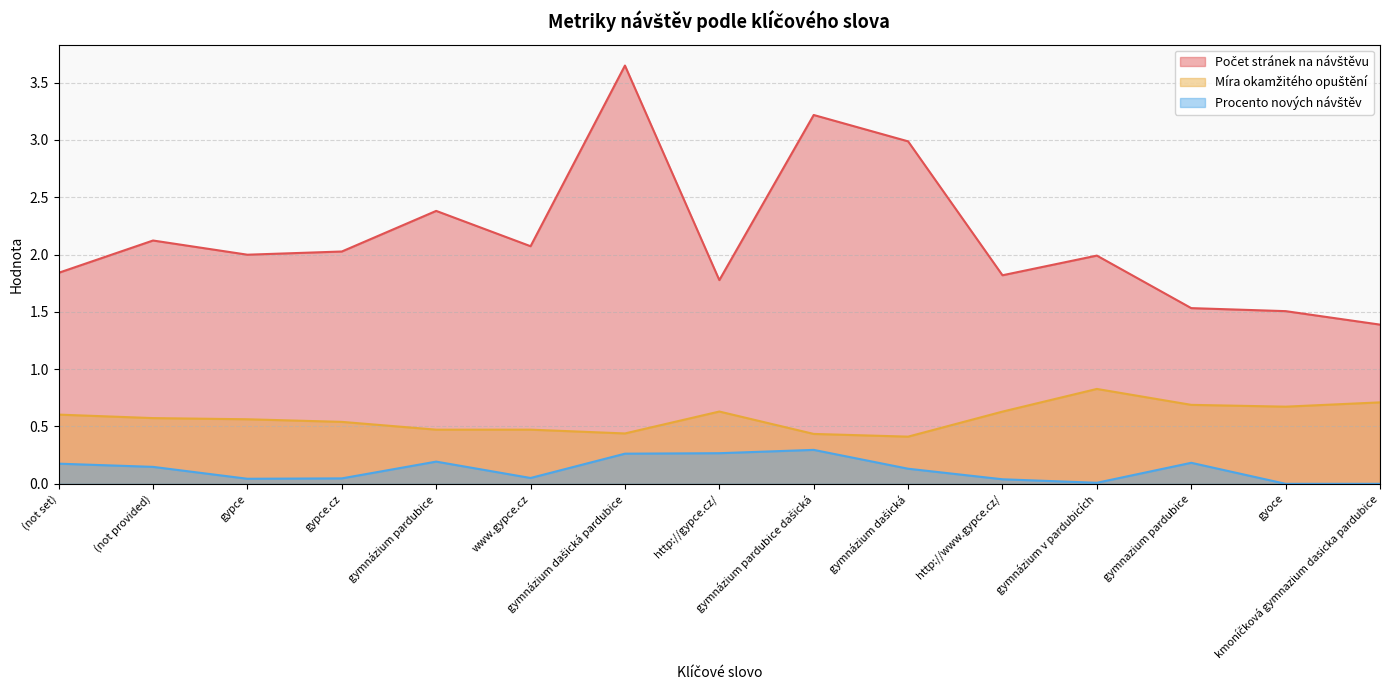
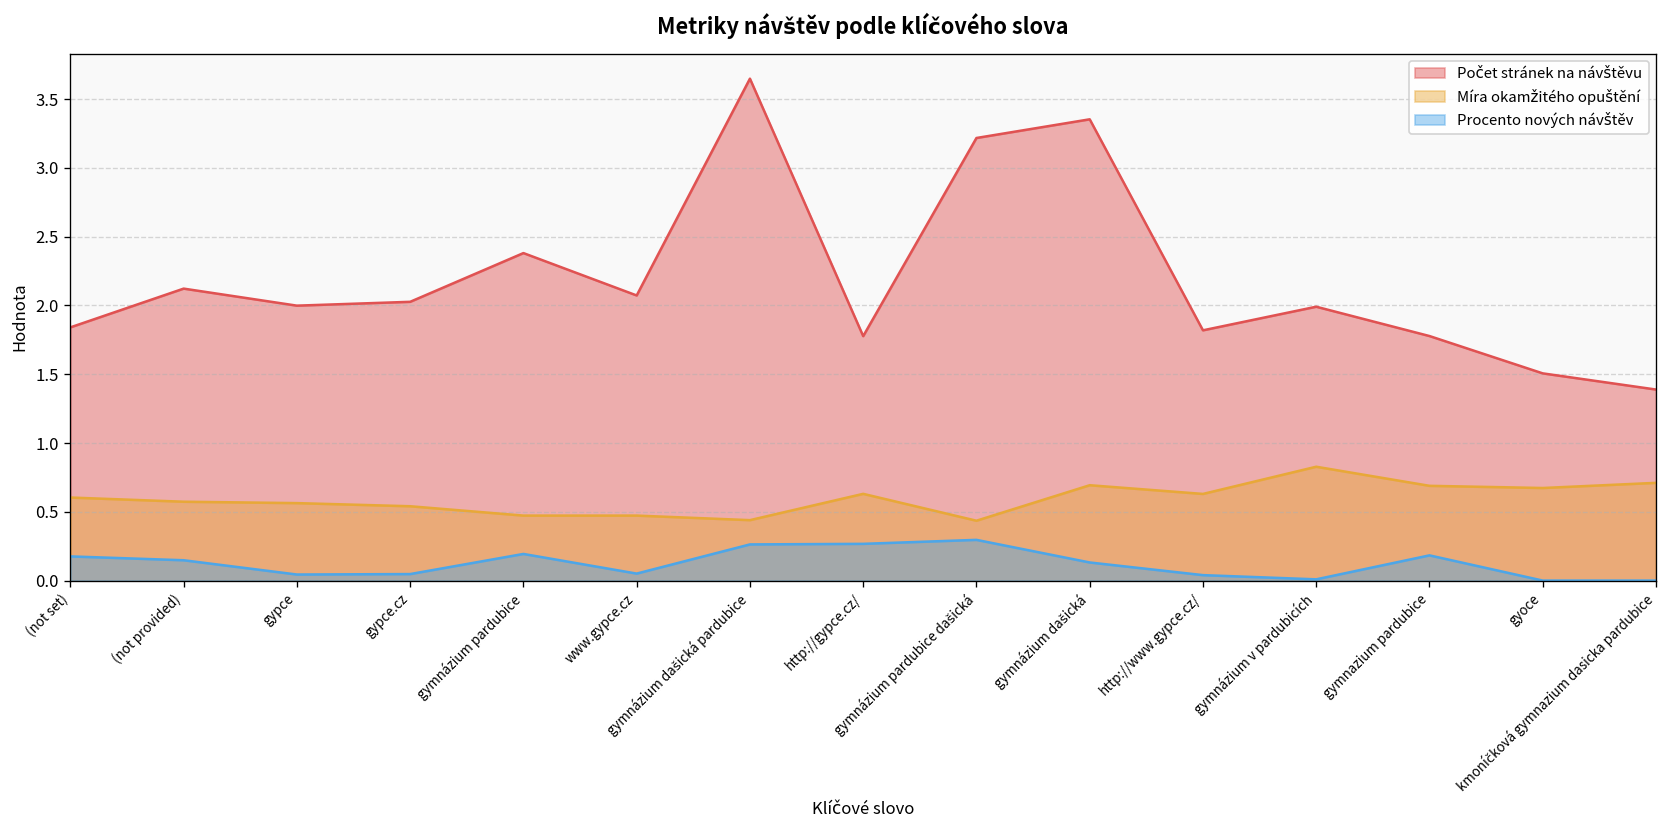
  {
    "Počet stránek na návštěvu": {
      "(not set)": 1.84,
      "(not provided)": 2.12,
      "gypce": 2.00,
      "gypce.cz": 2.03,
      "gymnázium pardubice": 2.38,
      "www.gypce.cz": 2.07,
      "gymnázium dašická pardubice": 3.65,
      "http://gypce.cz/": 1.78,
      "gymnázium pardubice dašická": 3.22,
-     "gymnázium dašická": 2.99,
+     "gymnázium dašická": 3.35,
      "http://www.gypce.cz/": 1.82,
      "gymnázium v pardubicích": 1.99,
-     "gymnazium pardubice": 1.53,
+     "gymnazium pardubice": 1.78,
      "gyoce": 1.51,
      "kmoníčková gymnazium dasicka pardubice": 1.39
    },
    "Míra okamžitého opuštění": {
      "(not set)": 0.60,
      "(not provided)": 0.57,
      "gypce": 0.56,
      "gypce.cz": 0.54,
      "gymnázium pardubice": 0.47,
      "www.gypce.cz": 0.47,
      "gymnázium dašická pardubice": 0.44,
      "http://gypce.cz/": 0.63,
      "gymnázium pardubice dašická": 0.44,
-     "gymnázium dašická": 0.41,
+     "gymnázium dašická": 0.69,
      "http://www.gypce.cz/": 0.63,
      "gymnázium v pardubicích": 0.83,
      "gymnazium pardubice": 0.69,
      "gyoce": 0.67,
      "kmoníčková gymnazium dasicka pardubice": 0.71
    },
    "Procento nových návštěv": {
      "(not set)": 0.18,
      "(not provided)": 0.15,
      "gypce": 0.04,
      "gypce.cz": 0.05,
      "gymnázium pardubice": 0.19,
      "www.gypce.cz": 0.05,
      "gymnázium dašická pardubice": 0.26,
      "http://gypce.cz/": 0.27,
      "gymnázium pardubice dašická": 0.30,
      "gymnázium dašická": 0.13,
      "http://www.gypce.cz/": 0.04,
      "gymnázium v pardubicích": 0.01,
      "gymnazium pardubice": 0.18,
      "gyoce": 0.00,
      "kmoníčková gymnazium dasicka pardubice": 0.00
    }
  }
